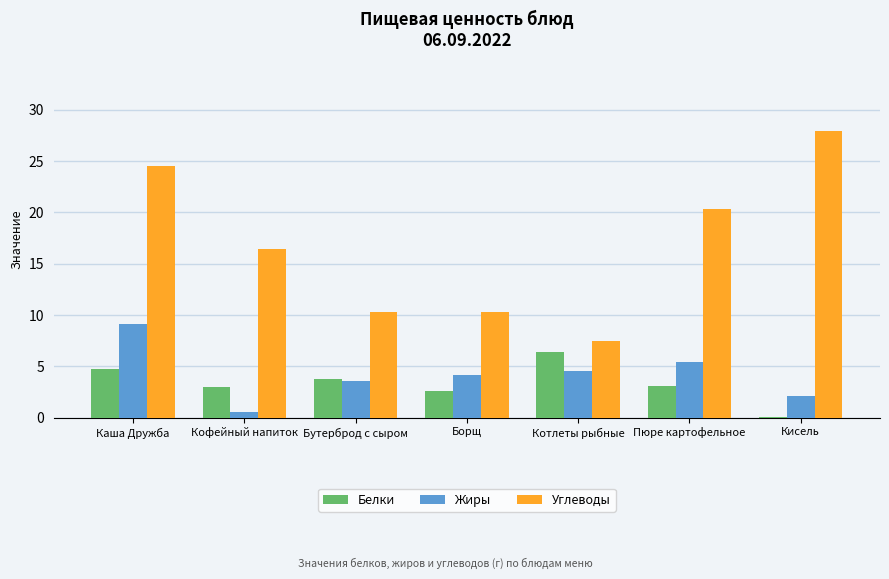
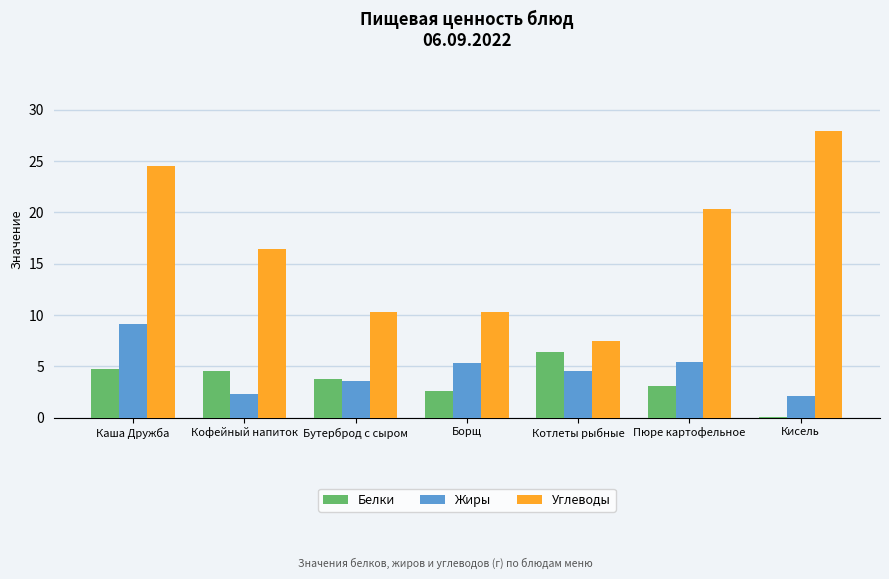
  {
    "Белки": {
      "Каша Дружба": 4.7,
-     "Кофейный напиток": 3.0,
+     "Кофейный напиток": 4.5,
      "Бутерброд с сыром": 3.8,
      "Борщ": 2.6,
      "Котлеты рыбные": 6.4,
      "Пюре картофельное": 3.1
    },
    "Жиры": {
      "Каша Дружба": 9.1,
-     "Кофейный напиток": 0.5,
+     "Кофейный напиток": 2.3,
      "Бутерброд с сыром": 3.6,
-     "Борщ": 4.1,
+     "Борщ": 5.3,
      "Котлеты рыбные": 4.5,
      "Пюре картофельное": 5.4,
      "Кисель": 2.1
    },
    "Углеводы": {
      "Каша Дружба": 24.5,
      "Кофейный напиток": 16.4,
      "Бутерброд с сыром": 10.3,
      "Борщ": 10.3,
      "Котлеты рыбные": 7.5,
      "Пюре картофельное": 20.3,
      "Кисель": 27.9
    }
  }
